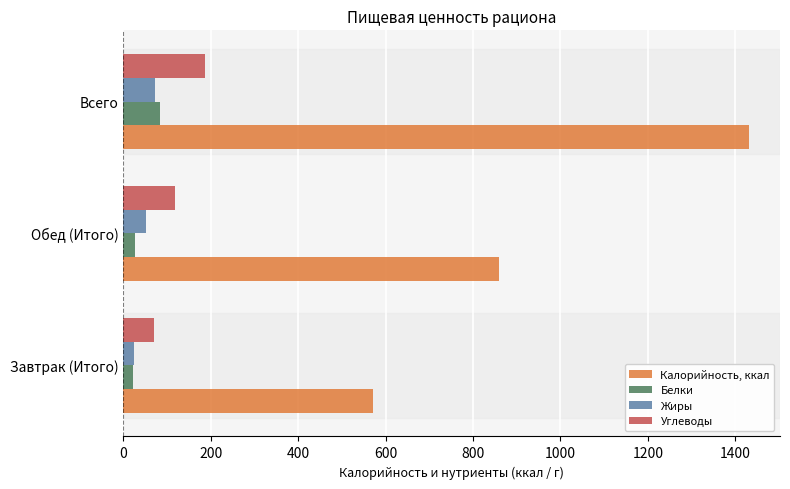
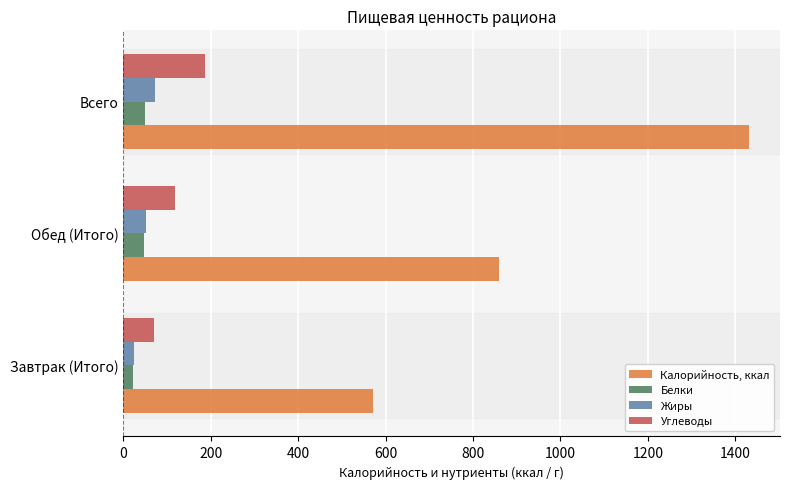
  {
    "Белки": {
-     "Всего": 80,
-     "Обед (Итого)": 30,
+     "Всего": 50,
+     "Обед (Итого)": 50,
      "Завтрак (Итого)": 20
    },
    "Жиры": {
      "Всего": 70,
      "Обед (Итого)": 50,
      "Завтрак (Итого)": 20
    }
  }
